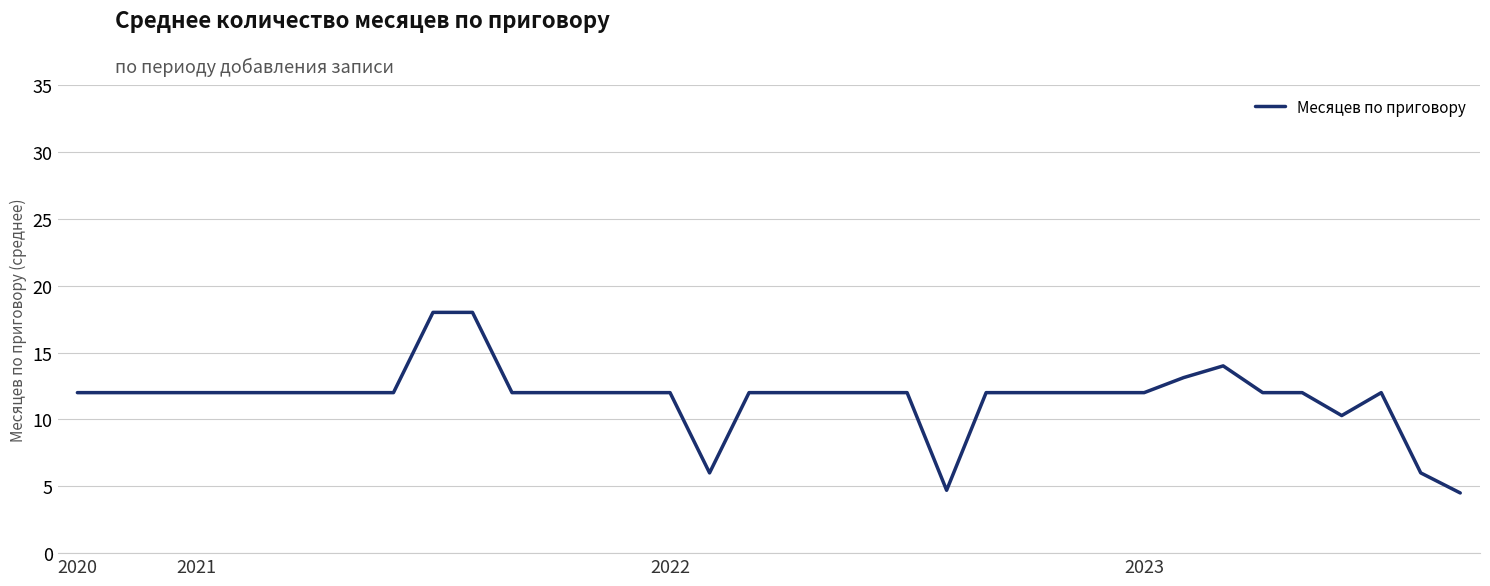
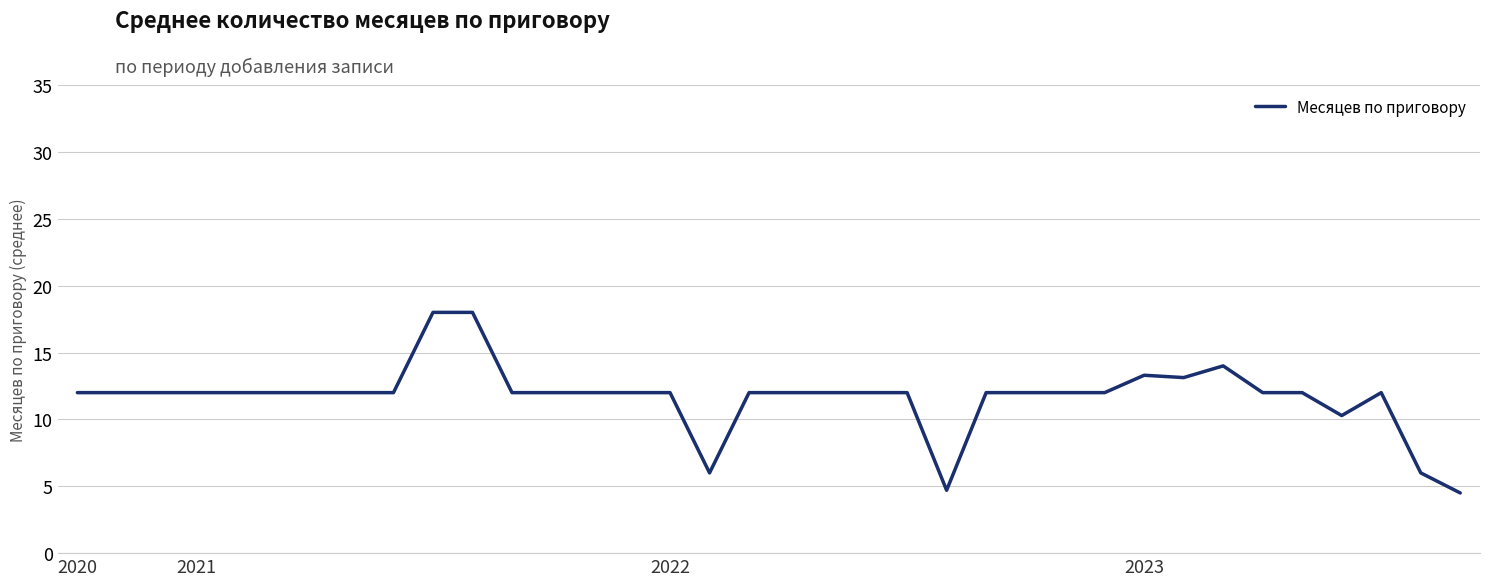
  {
    "2020": 12.0,
    "2021": 12.0,
    "2022": 12.0,
-   "2023": 12.0
+   "2023": 13.3
  }
